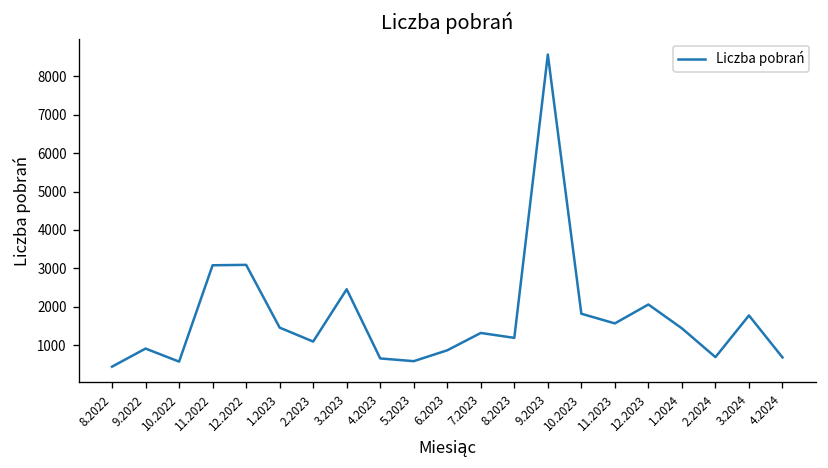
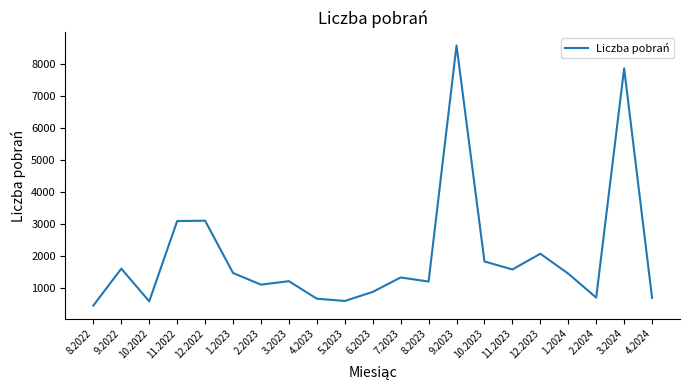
  {
    "8.2022": 400,
-   "9.2022": 900,
+   "9.2022": 1600,
    "10.2022": 600,
    "11.2022": 3100,
    "12.2022": 3100,
    "1.2023": 1500,
    "2.2023": 1100,
-   "3.2023": 2500,
+   "3.2023": 1200,
    "4.2023": 700,
    "5.2023": 600,
    "6.2023": 900,
    "7.2023": 1300,
    "8.2023": 1200,
    "9.2023": 8600,
    "10.2023": 1800,
    "11.2023": 1600,
    "12.2023": 2100,
    "1.2024": 1400,
    "2.2024": 700,
-   "3.2024": 1800,
+   "3.2024": 7900,
    "4.2024": 700
  }
